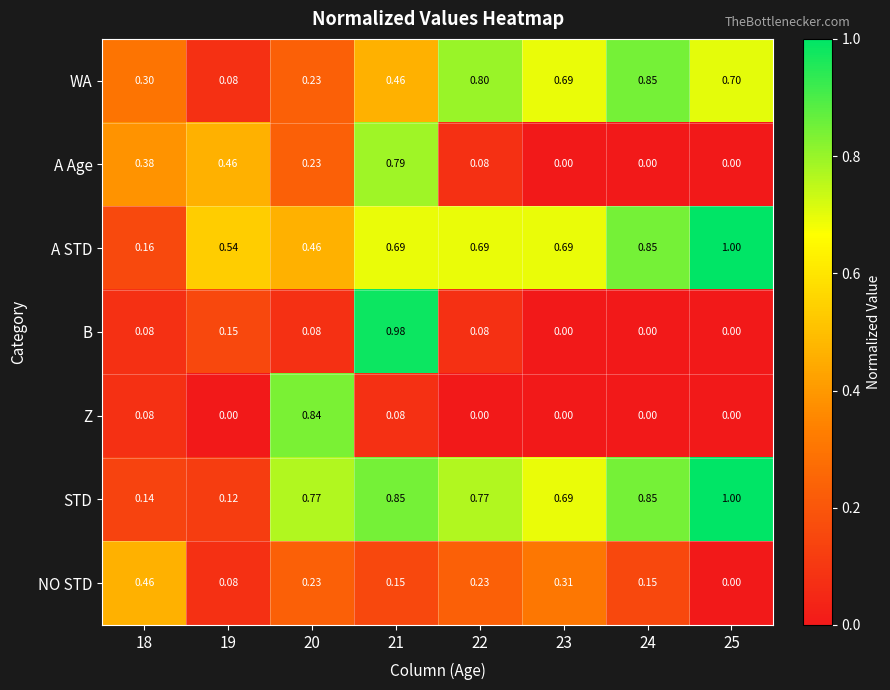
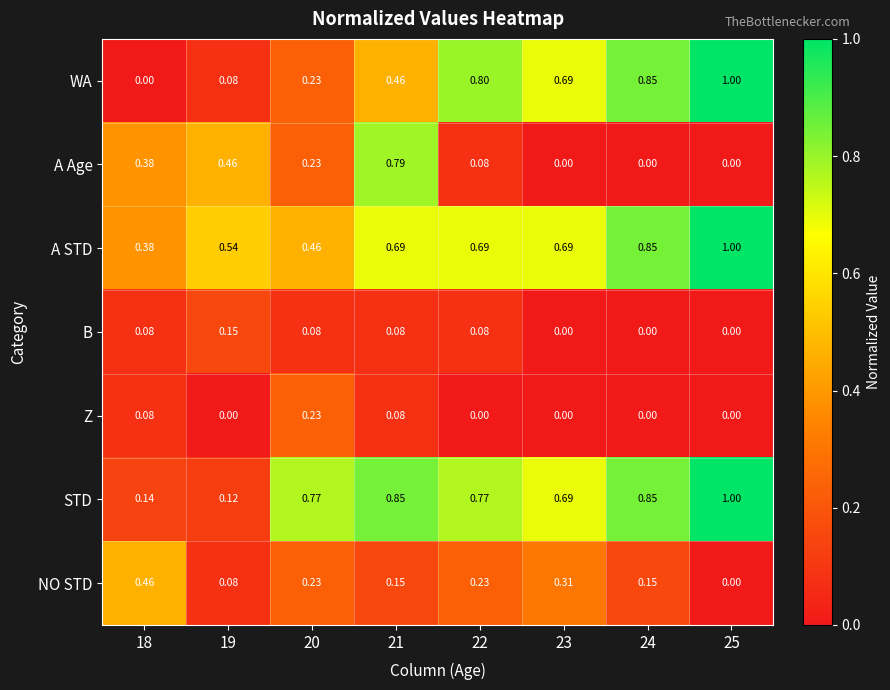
  {
    "WA": {
-     "18": 0.30,
+     "18": 0.00,
      "19": 0.08,
      "20": 0.23,
      "21": 0.46,
      "22": 0.80,
      "23": 0.69,
      "24": 0.85,
-     "25": 0.70
+     "25": 1.00
    },
    "A Age": {
      "18": 0.38,
      "19": 0.46,
      "20": 0.23,
      "21": 0.79,
      "22": 0.08,
      "23": 0.00,
      "24": 0.00,
      "25": 0.00
    },
    "A STD": {
-     "18": 0.16,
+     "18": 0.38,
      "19": 0.54,
      "20": 0.46,
      "21": 0.69,
      "22": 0.69,
      "23": 0.69,
      "24": 0.85,
      "25": 1.00
    },
    "B": {
      "18": 0.08,
      "19": 0.15,
      "20": 0.08,
-     "21": 0.98,
+     "21": 0.08,
      "22": 0.08,
      "23": 0.00,
      "24": 0.00,
      "25": 0.00
    },
    "Z": {
      "18": 0.08,
      "19": 0.00,
-     "20": 0.84,
+     "20": 0.23,
      "21": 0.08,
      "22": 0.00,
      "23": 0.00,
      "24": 0.00,
      "25": 0.00
    },
    "STD": {
      "18": 0.14,
      "19": 0.12,
      "20": 0.77,
      "21": 0.85,
      "22": 0.77,
      "23": 0.69,
      "24": 0.85,
      "25": 1.00
    },
    "NO STD": {
      "18": 0.46,
      "19": 0.08,
      "20": 0.23,
      "21": 0.15,
      "22": 0.23,
      "23": 0.31,
      "24": 0.15,
      "25": 0.00
    }
  }
